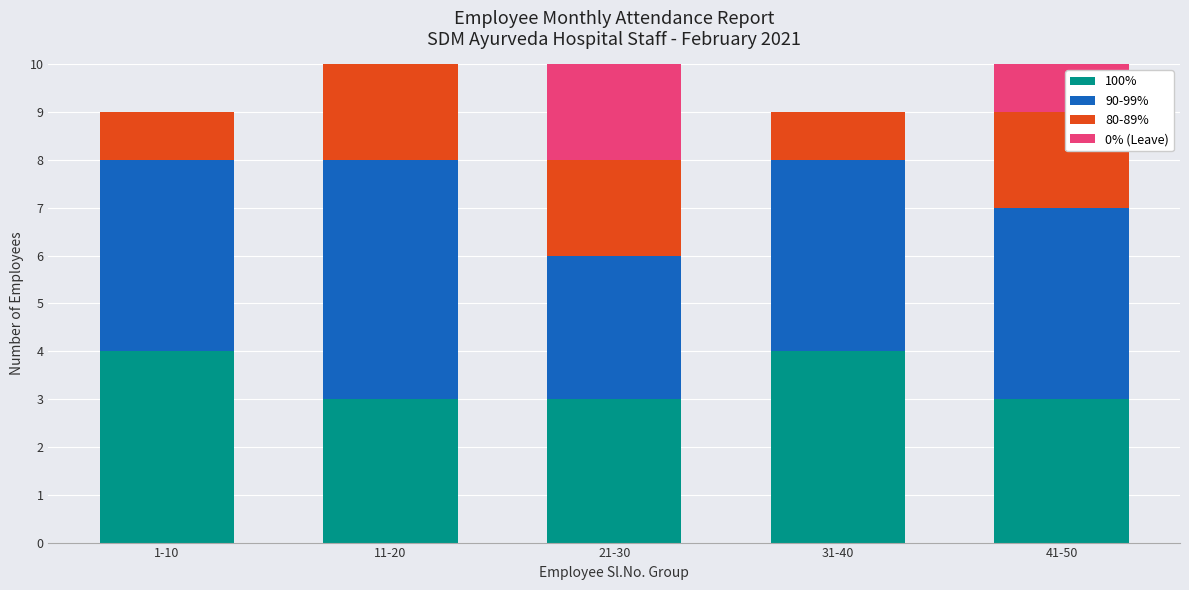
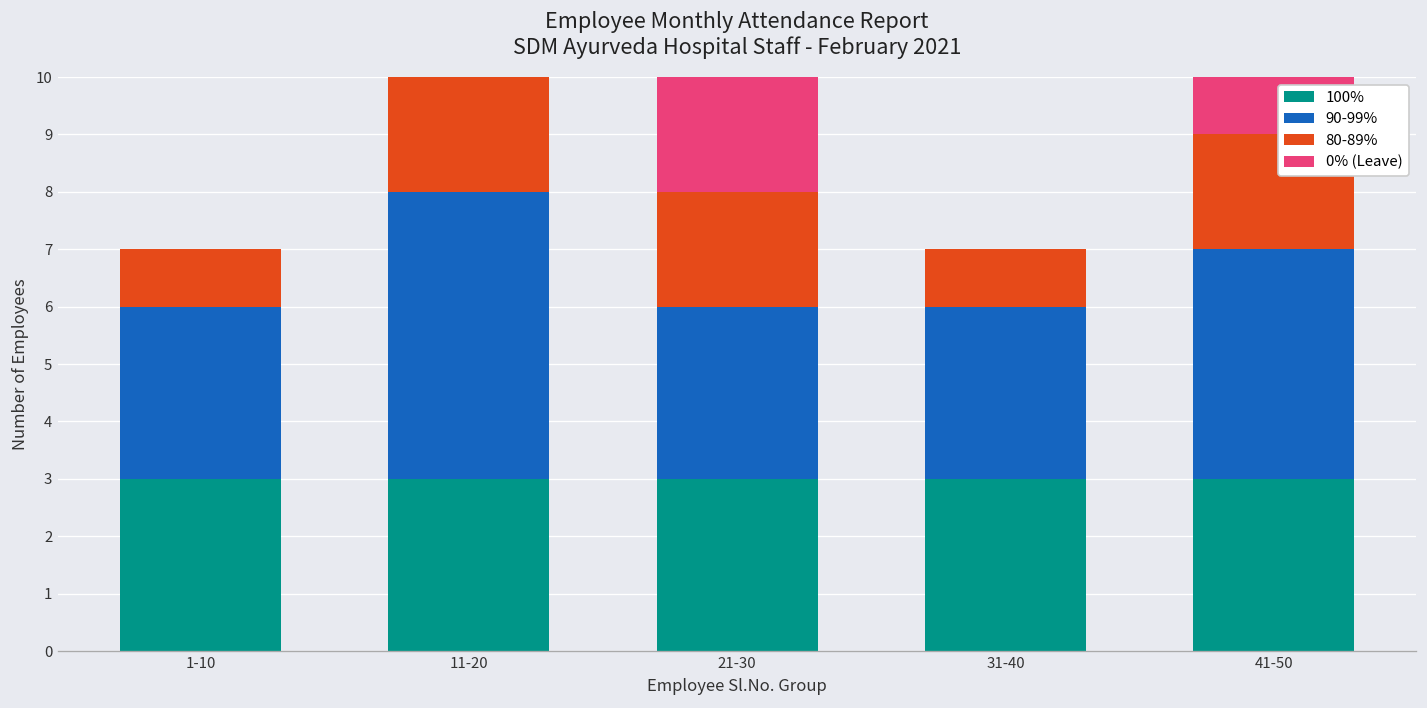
  {
    "100%": {
-     "1-10": 4,
+     "1-10": 3,
      "11-20": 3,
      "21-30": 3,
-     "31-40": 4,
+     "31-40": 3,
      "41-50": 3
    },
    "90-99%": {
-     "1-10": 4,
+     "1-10": 3,
      "11-20": 5,
      "21-30": 3,
-     "31-40": 4,
+     "31-40": 3,
      "41-50": 4
    },
    "80-89%": {
      "1-10": 1,
      "11-20": 2,
      "21-30": 2,
      "31-40": 1,
      "41-50": 2
    },
    "0% (Leave)": {
      "1-10": 0,
      "11-20": 0,
      "21-30": 2,
      "31-40": 0,
      "41-50": 1
    }
  }
